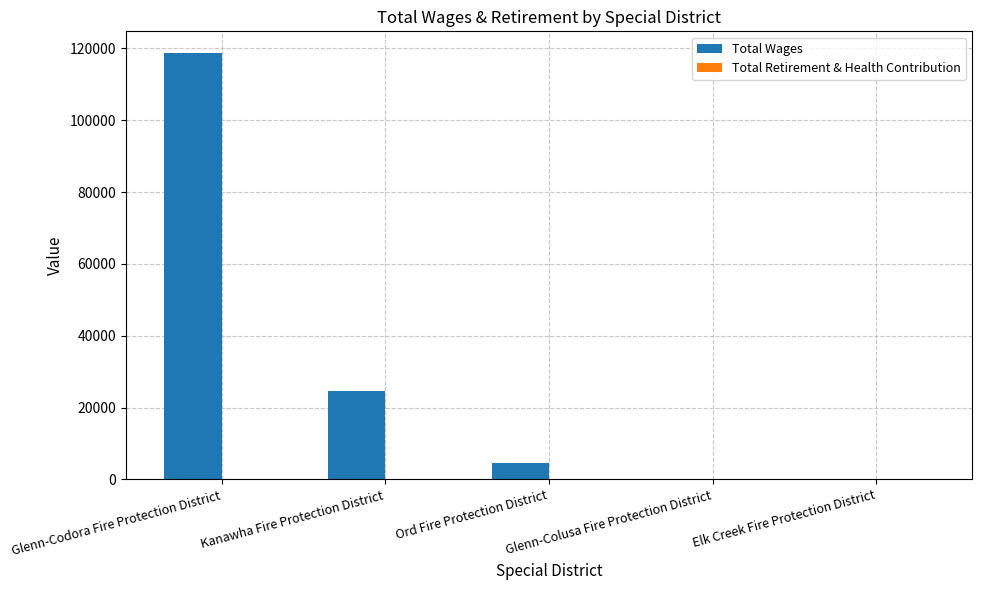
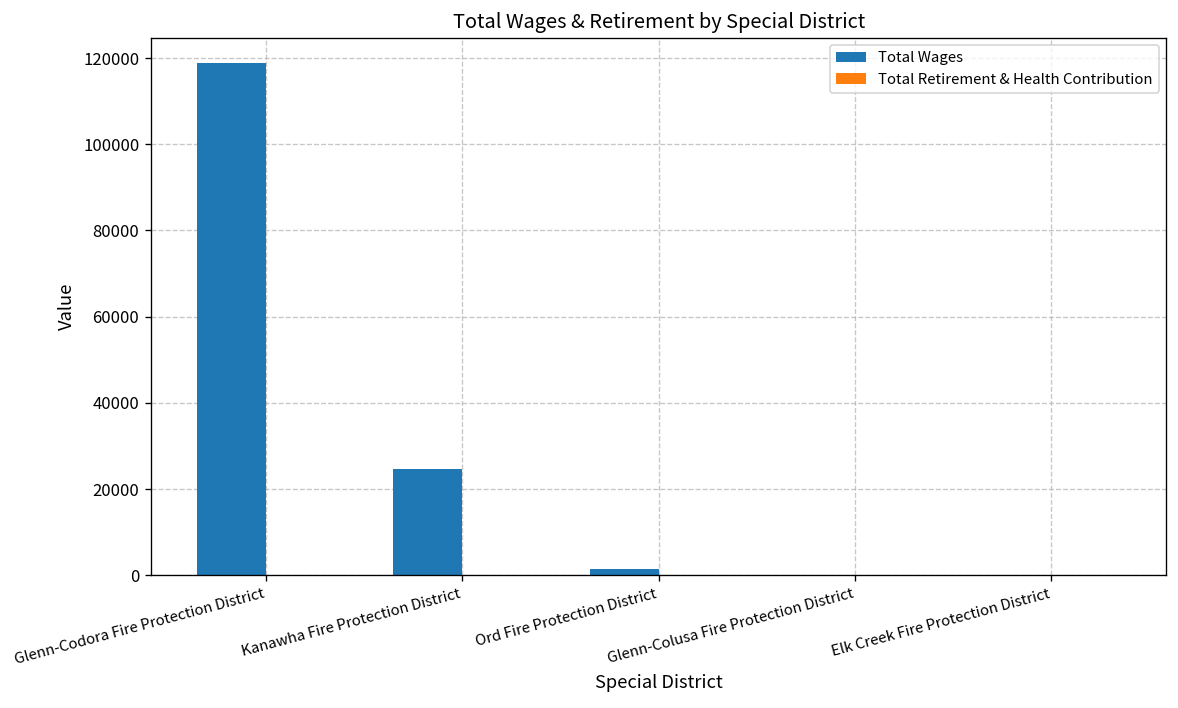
  {
    "Total Wages": {
      "Glenn-Codora Fire Protection District": 119000,
      "Kanawha Fire Protection District": 25000,
-     "Ord Fire Protection District": 5000,
+     "Ord Fire Protection District": 1000,
      "Glenn-Colusa Fire Protection District": 0,
      "Elk Creek Fire Protection District": 0
    },
    "Total Retirement & Health Contribution": {
      "Glenn-Codora Fire Protection District": 0,
      "Kanawha Fire Protection District": 0,
      "Ord Fire Protection District": 0,
      "Glenn-Colusa Fire Protection District": 0,
      "Elk Creek Fire Protection District": 0
    }
  }
